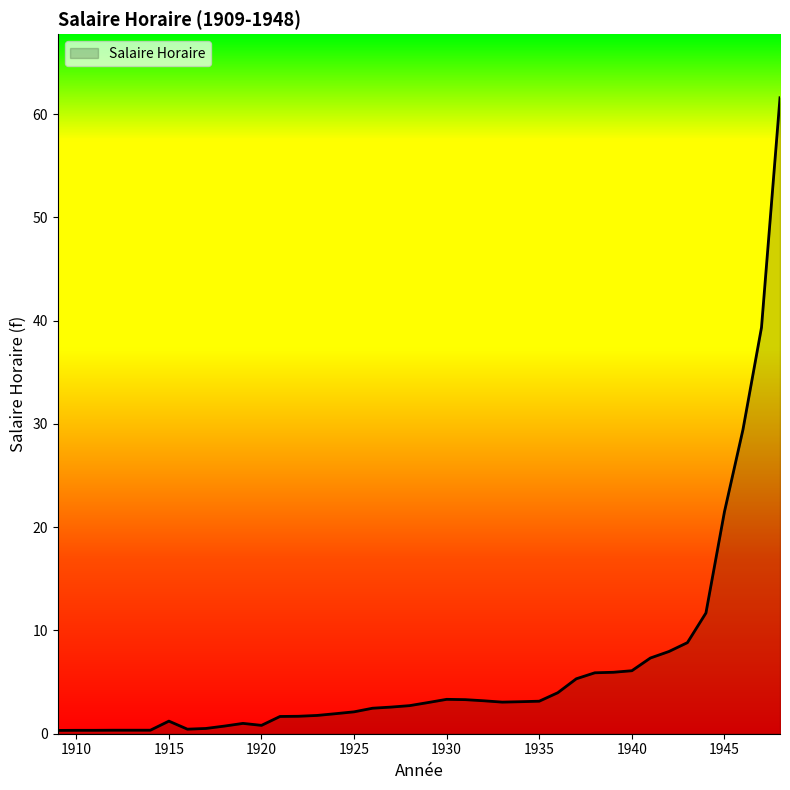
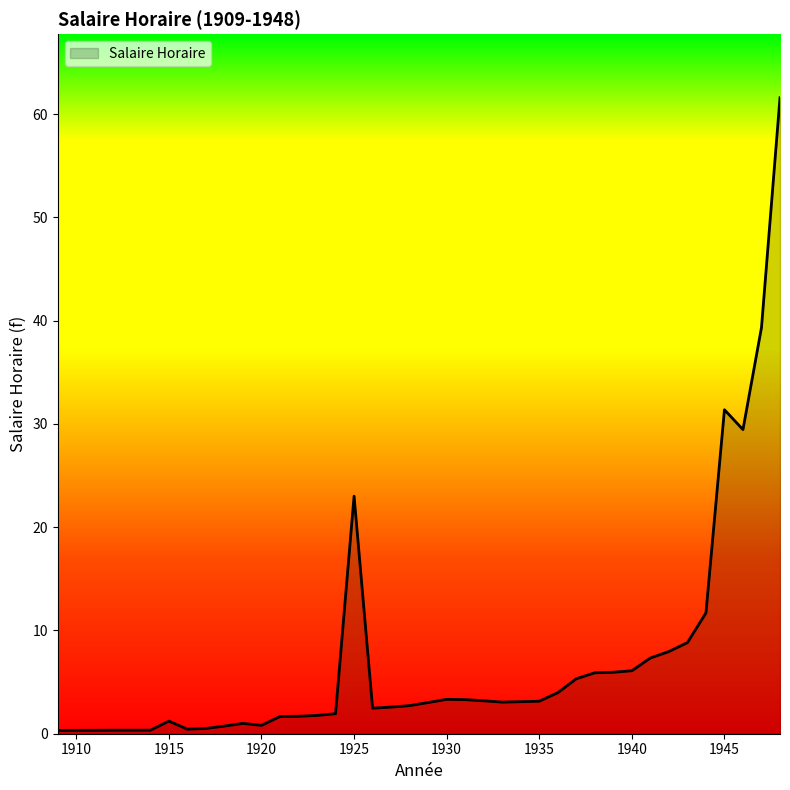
  {
    "1910": 0.3,
    "1915": 1.2,
    "1920": 0.8,
-   "1925": 2.1,
+   "1925": 23.0,
    "1930": 3.3,
    "1935": 3.2,
    "1940": 6.1,
-   "1945": 21.5
+   "1945": 31.4
  }
